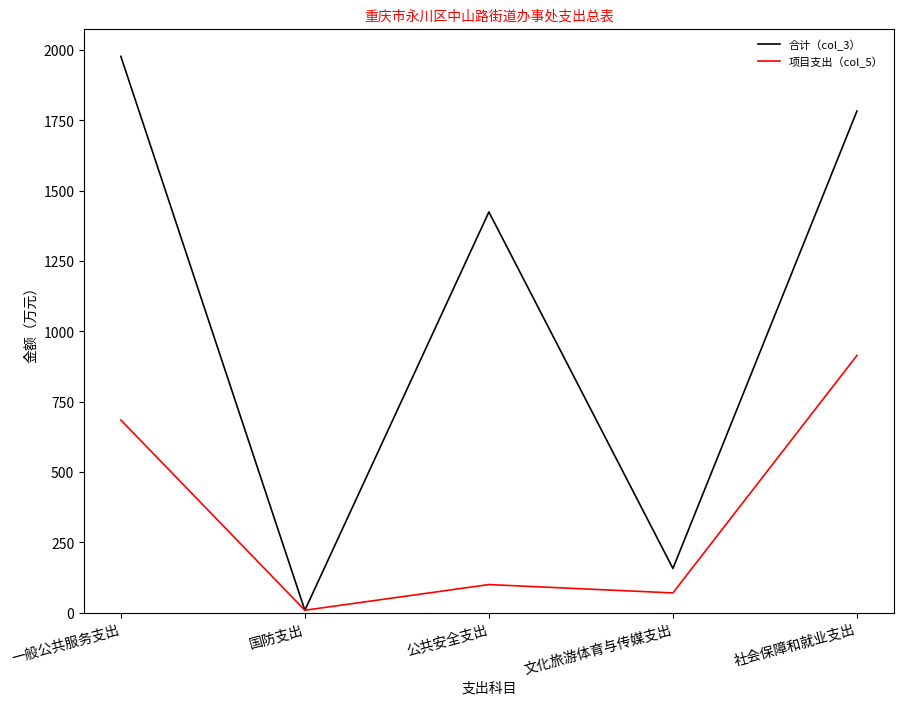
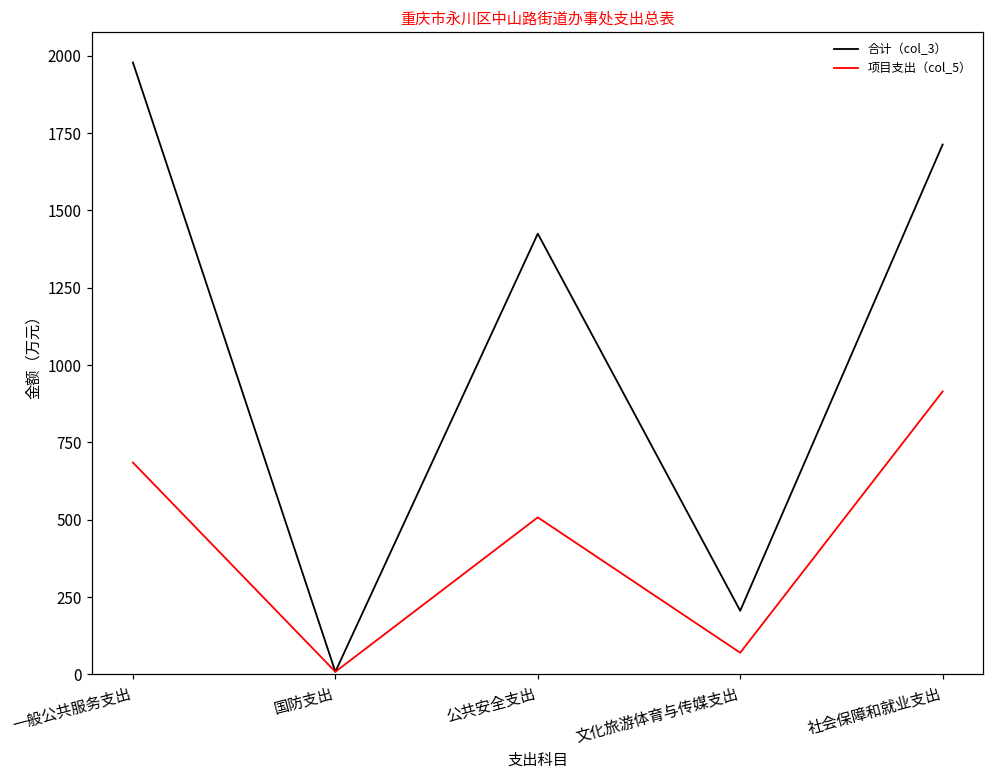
  {
    "合计（col_3）": {
      "一般公共服务支出": 1980,
      "公共安全支出": 1420,
-     "文化旅游体育与传媒支出": 160,
-     "社会保障和就业支出": 1780
+     "文化旅游体育与传媒支出": 210,
+     "社会保障和就业支出": 1710
    },
    "项目支出（col_5）": {
      "一般公共服务支出": 680,
-     "公共安全支出": 100,
+     "公共安全支出": 510,
      "文化旅游体育与传媒支出": 70,
      "社会保障和就业支出": 910
    }
  }
